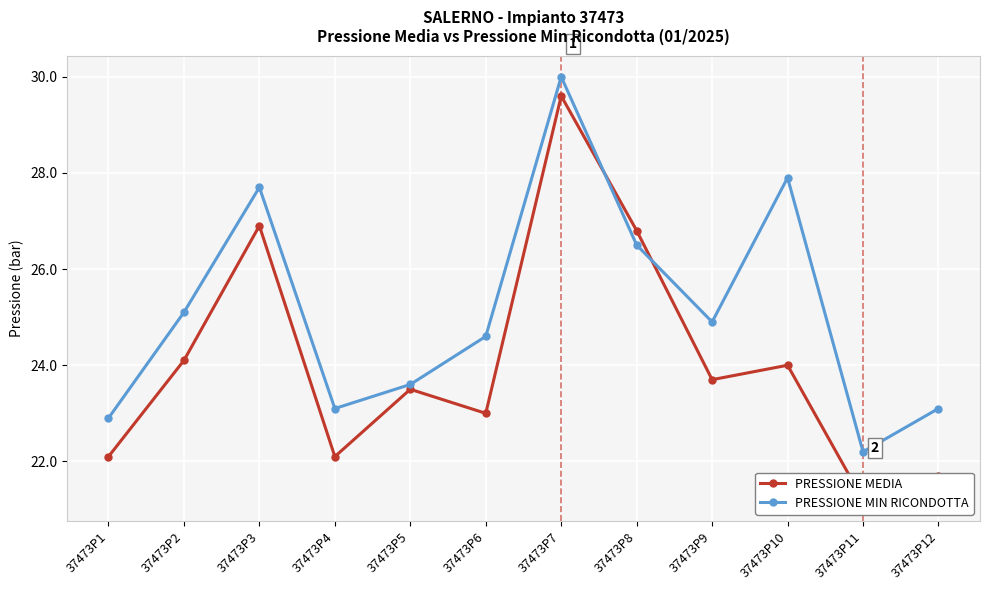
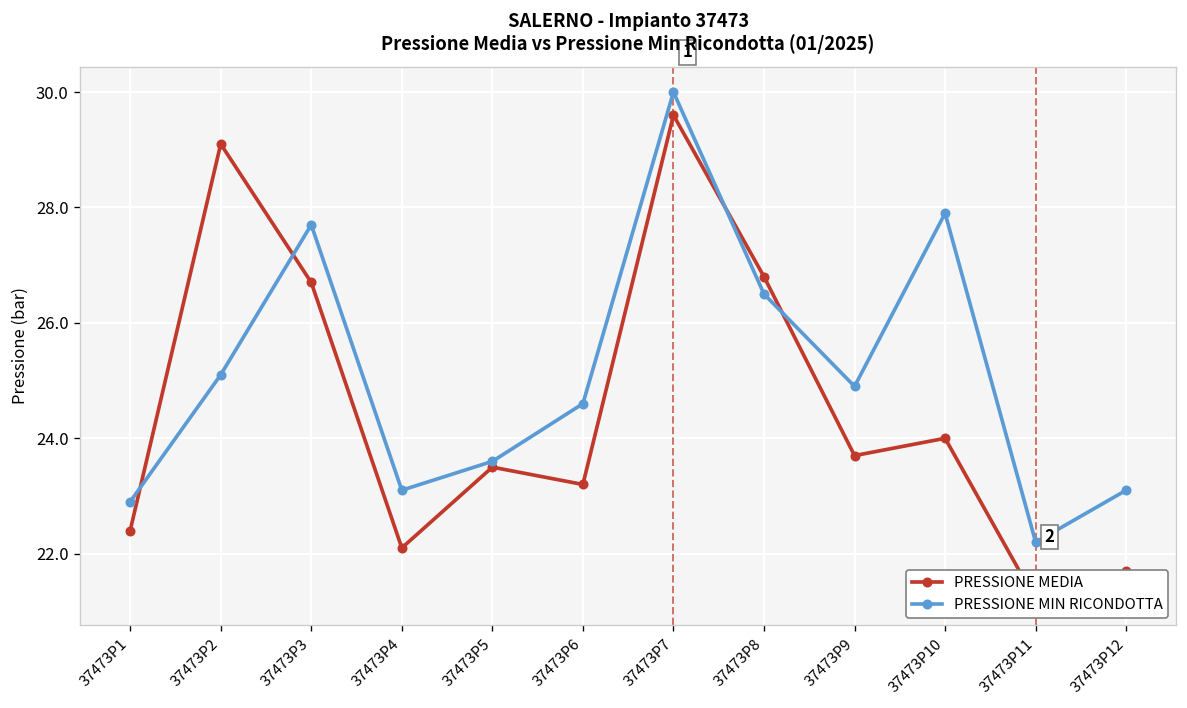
  {
    "PRESSIONE MEDIA": {
-     "37473P1": 22.1,
-     "37473P2": 24.1,
-     "37473P3": 26.9,
+     "37473P1": 22.4,
+     "37473P2": 29.1,
+     "37473P3": 26.7,
      "37473P4": 22.1,
      "37473P5": 23.5,
-     "37473P6": 23.0,
+     "37473P6": 23.2,
      "37473P7": 29.6,
      "37473P8": 26.8,
      "37473P9": 23.7,
      "37473P10": 24.0
    },
    "PRESSIONE MIN RICONDOTTA": {
      "37473P1": 22.9,
      "37473P2": 25.1,
      "37473P3": 27.7,
      "37473P4": 23.1,
      "37473P5": 23.6,
      "37473P6": 24.6,
      "37473P7": 30.0,
      "37473P8": 26.5,
      "37473P9": 24.9,
      "37473P10": 27.9,
      "37473P12": 23.1
    }
  }
